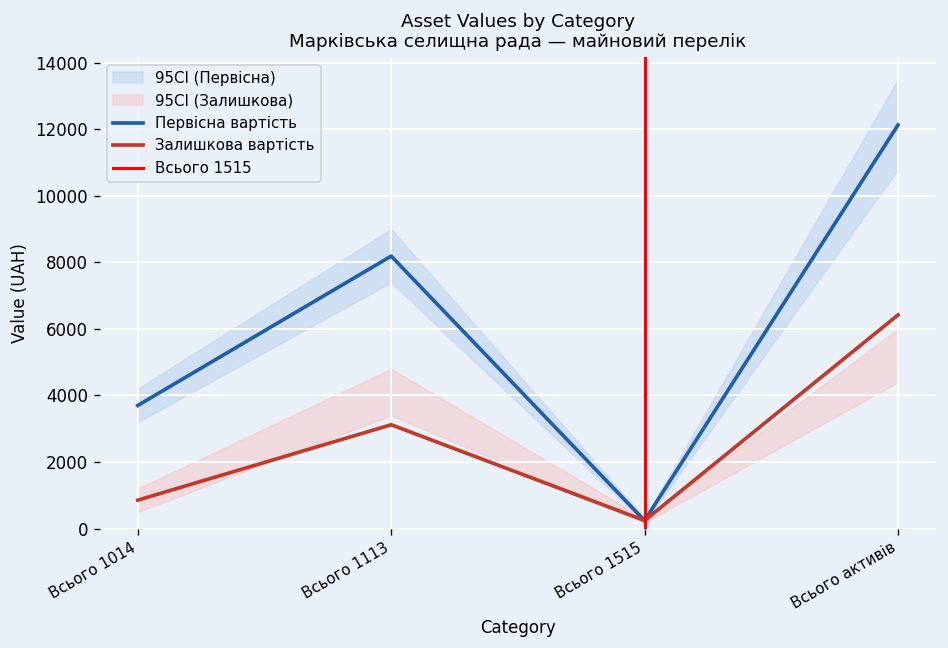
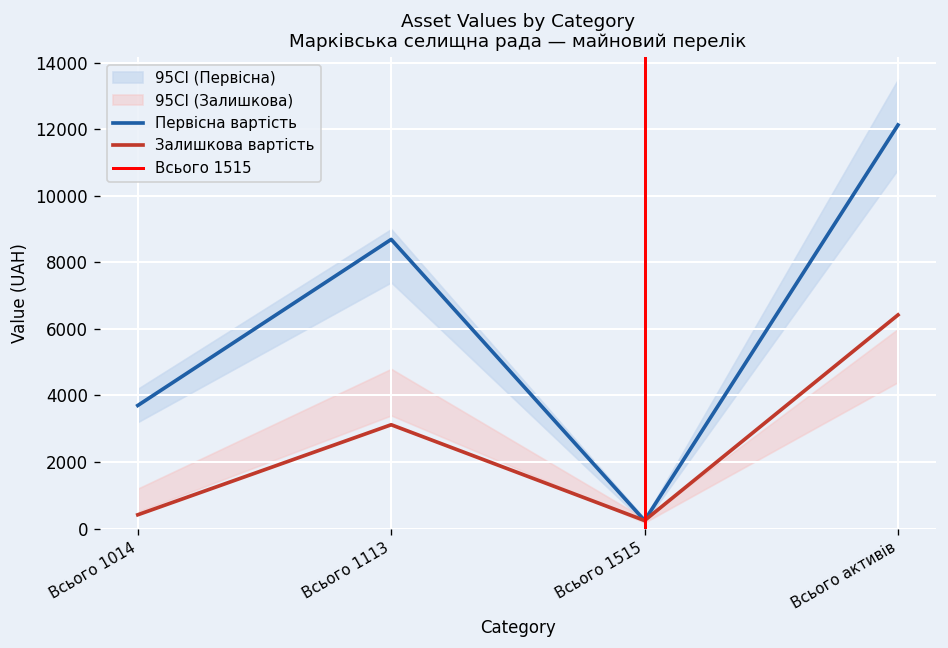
  {
    "Первісна вартість": {
      "Всього 1014": 3700,
-     "Всього 1113": 8200,
+     "Всього 1113": 8700,
      "Всього активів": 12100
    },
    "Залишкова вартість": {
-     "Всього 1014": 900,
+     "Всього 1014": 400,
      "Всього 1113": 3100,
      "Всього активів": 6400
    }
  }
